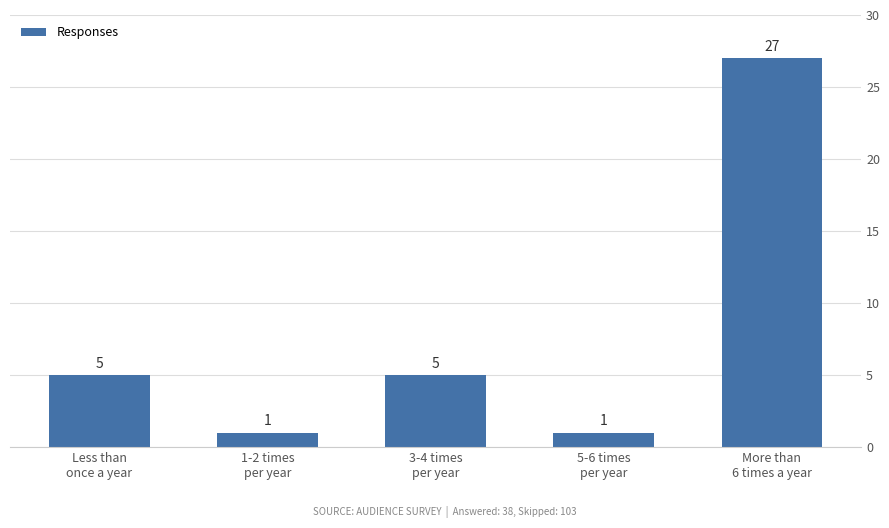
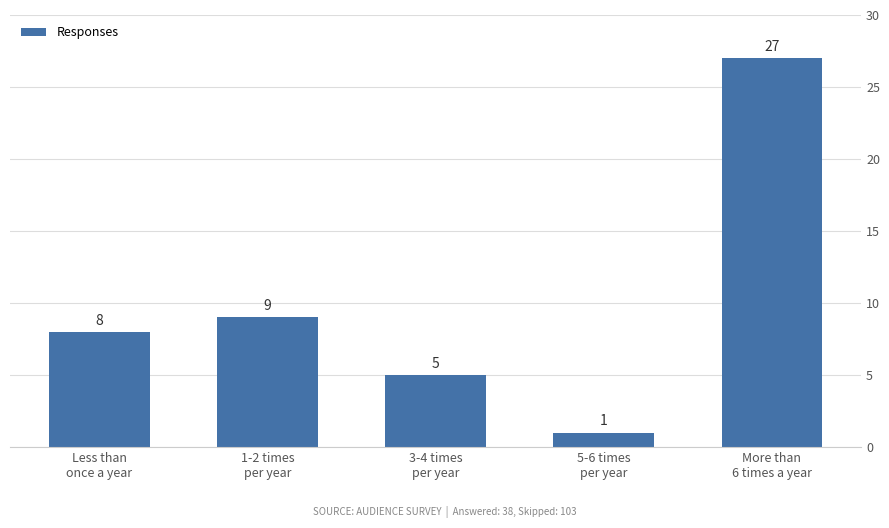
  {
-   "Less than once a year": 5,
-   "1-2 times per year": 1,
+   "Less than once a year": 8,
+   "1-2 times per year": 9,
    "3-4 times per year": 5,
    "5-6 times per year": 1,
    "More than 6 times a year": 27
  }
